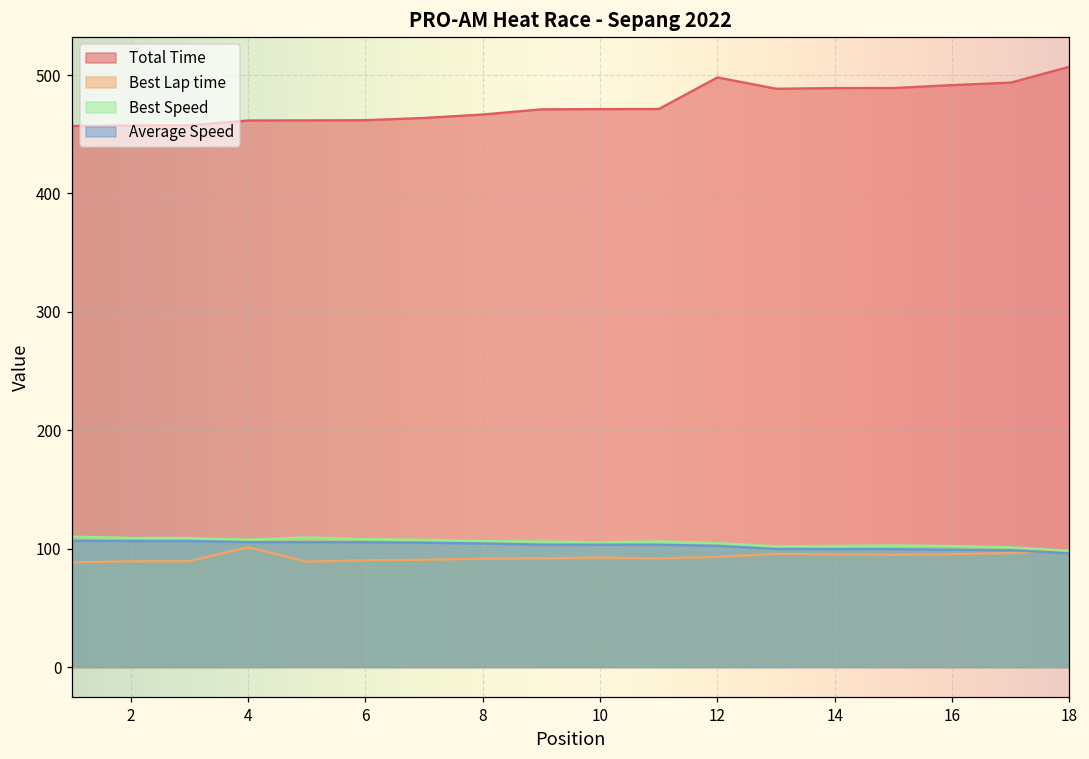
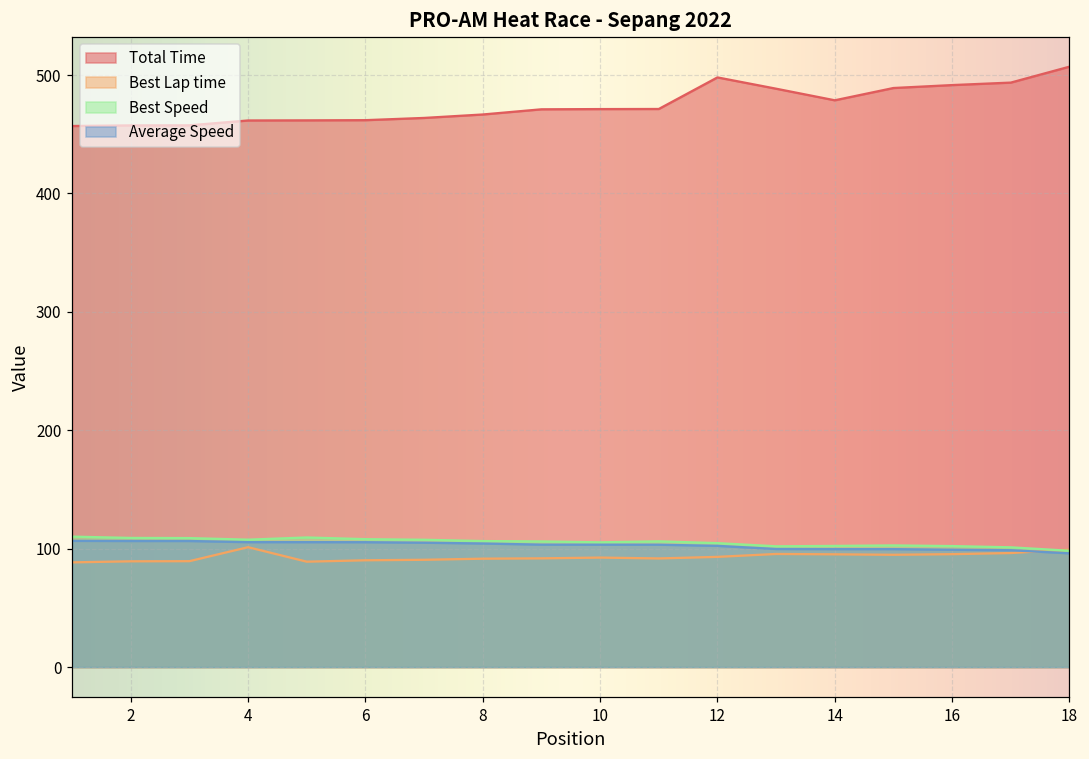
  {
    "Total Time": {
      "4": 462,
      "6": 462,
      "8": 467,
      "10": 471,
      "12": 498,
-     "14": 489,
+     "14": 479,
      "16": 491,
      "18": 507
    },
    "Best Lap time": {
      "2": 89,
      "4": 101,
      "6": 90,
      "8": 92,
      "10": 92,
      "12": 93,
      "14": 95,
      "16": 95
    },
    "Best Speed": {
      "2": 109,
      "6": 108,
      "14": 102,
      "16": 102
    },
    "Average Speed": {
      "2": 106,
      "6": 105,
      "14": 100,
      "16": 99
    }
  }
